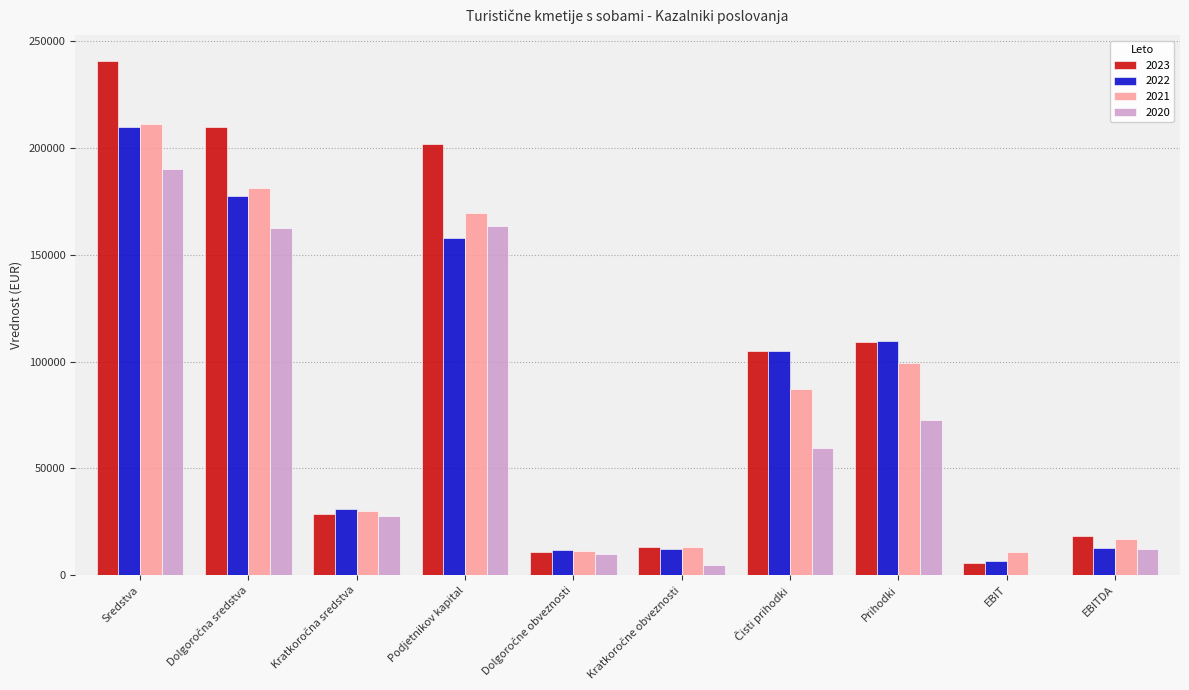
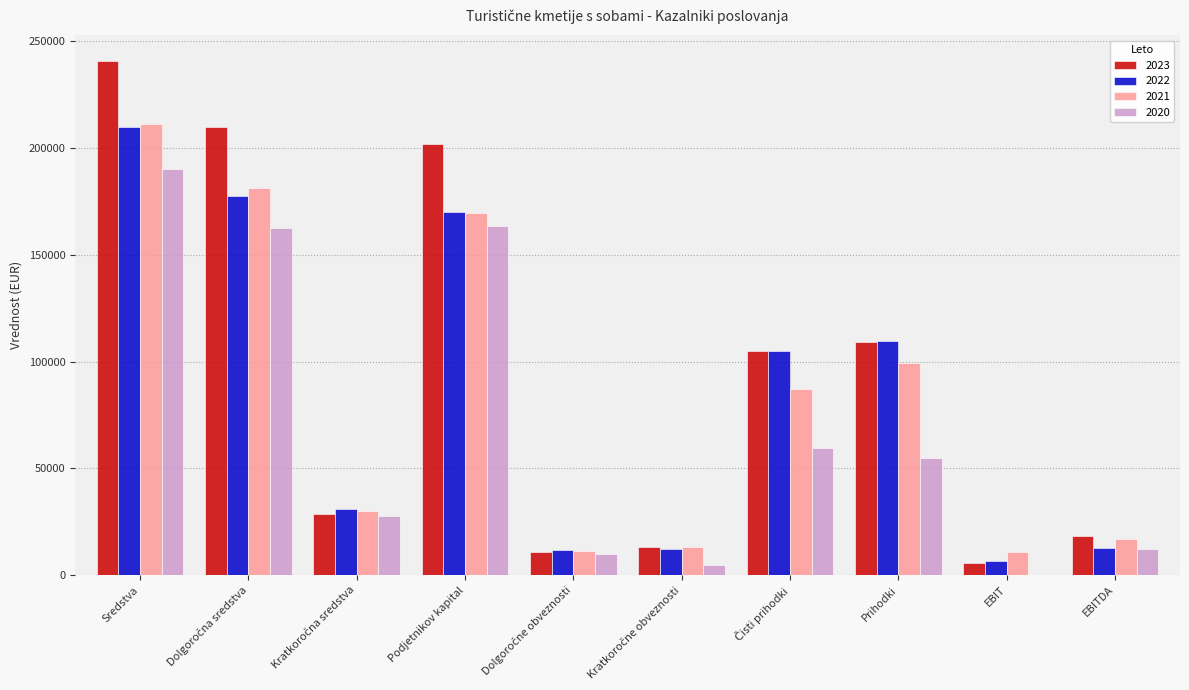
  {
    "2023": {
      "Sredstva": 241000,
      "Dolgoročna sredstva": 210000,
      "Kratkoročna sredstva": 28000,
      "Podjetnikov kapital": 202000,
      "Dolgoročne obveznosti": 11000,
      "Kratkoročne obveznosti": 13000,
      "Čisti prihodki": 105000,
      "Prihodki": 109000,
      "EBIT": 6000,
      "EBITDA": 18000
    },
    "2022": {
      "Sredstva": 210000,
      "Dolgoročna sredstva": 177000,
      "Kratkoročna sredstva": 31000,
-     "Podjetnikov kapital": 158000,
+     "Podjetnikov kapital": 170000,
      "Dolgoročne obveznosti": 12000,
      "Kratkoročne obveznosti": 12000,
      "Čisti prihodki": 105000,
      "Prihodki": 110000,
      "EBIT": 6000,
      "EBITDA": 13000
    },
    "2021": {
      "Sredstva": 211000,
      "Dolgoročna sredstva": 181000,
      "Kratkoročna sredstva": 30000,
      "Podjetnikov kapital": 169000,
      "Dolgoročne obveznosti": 12000,
      "Kratkoročne obveznosti": 13000,
      "Čisti prihodki": 87000,
      "Prihodki": 99000,
      "EBIT": 11000,
      "EBITDA": 17000
    },
    "2020": {
      "Sredstva": 190000,
      "Dolgoročna sredstva": 163000,
      "Kratkoročna sredstva": 28000,
      "Podjetnikov kapital": 164000,
      "Dolgoročne obveznosti": 10000,
      "Kratkoročne obveznosti": 5000,
      "Čisti prihodki": 60000,
-     "Prihodki": 73000,
+     "Prihodki": 55000,
      "EBITDA": 12000
    }
  }
